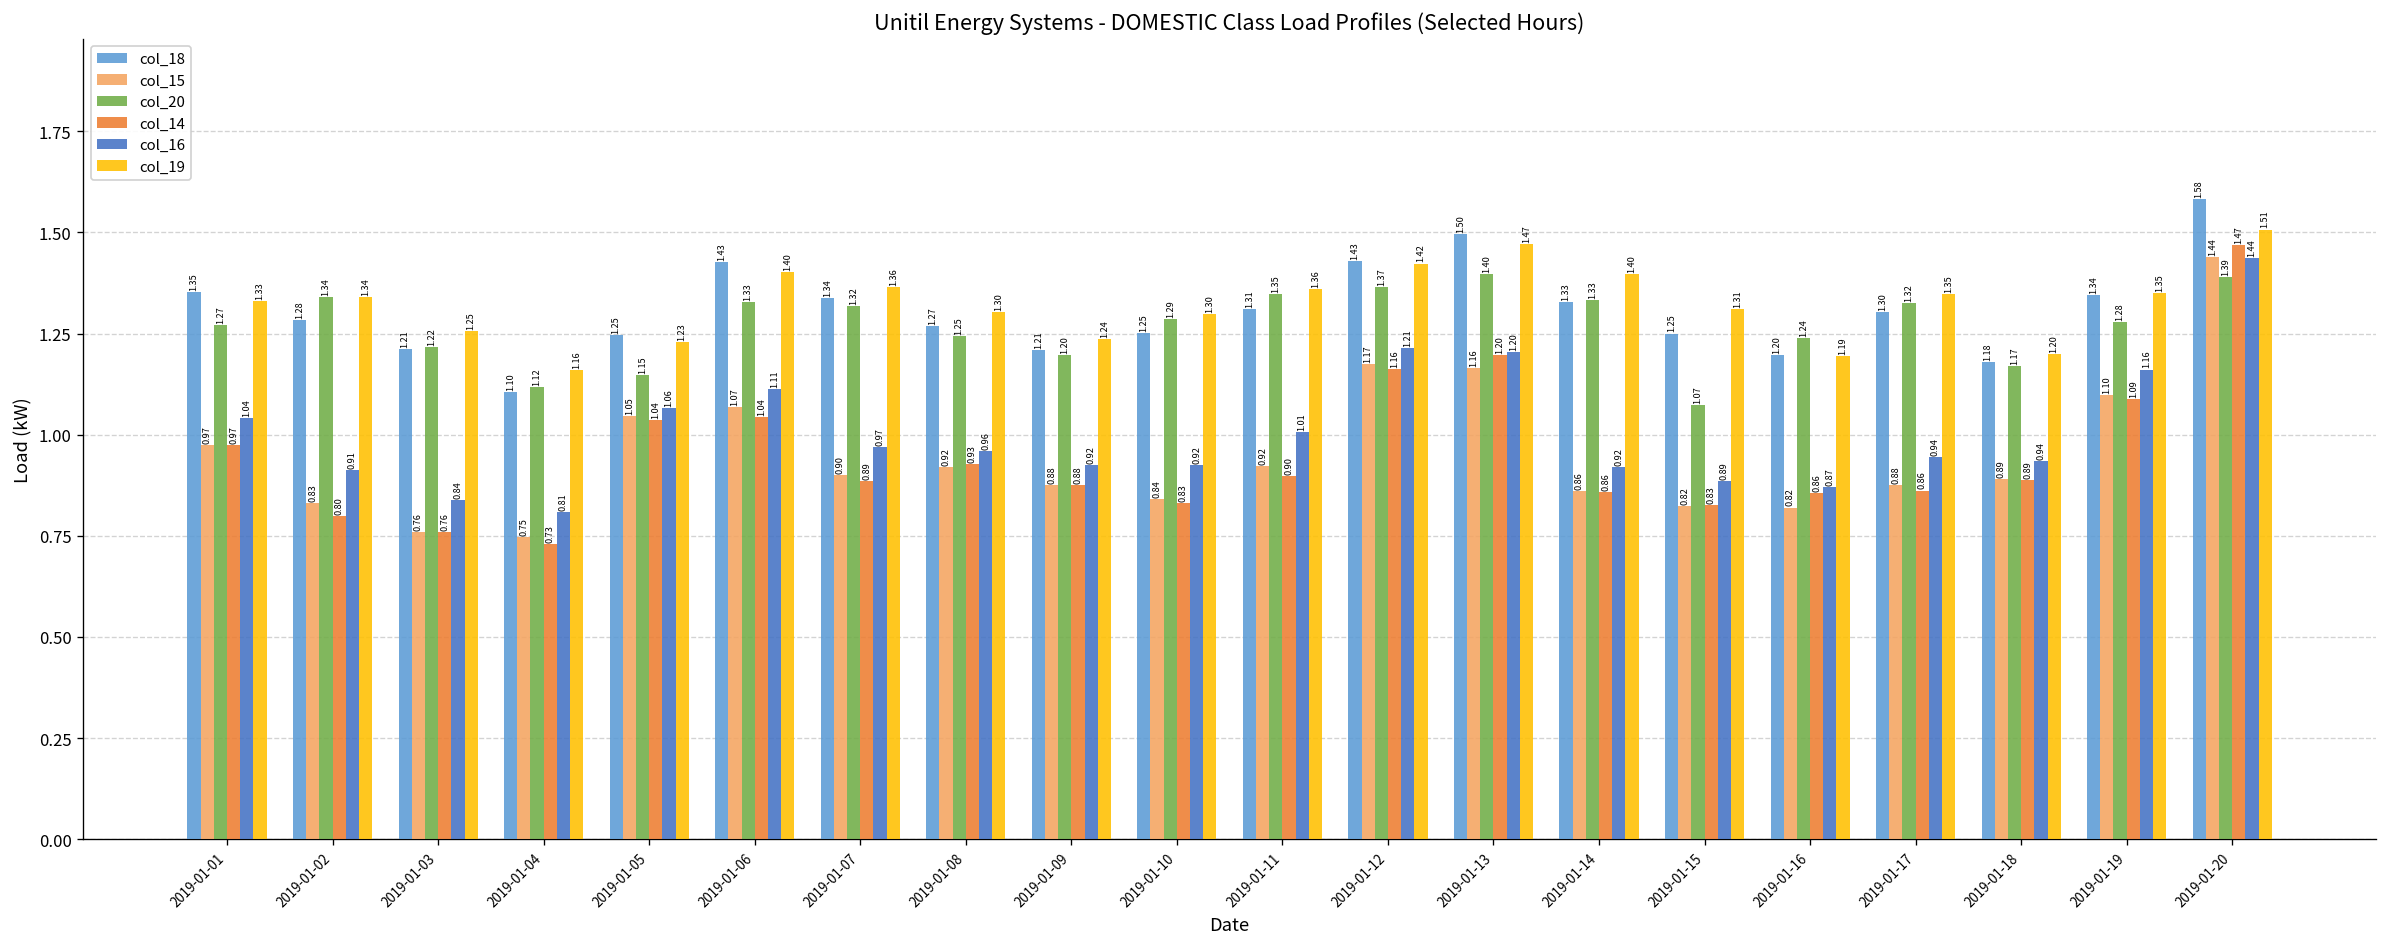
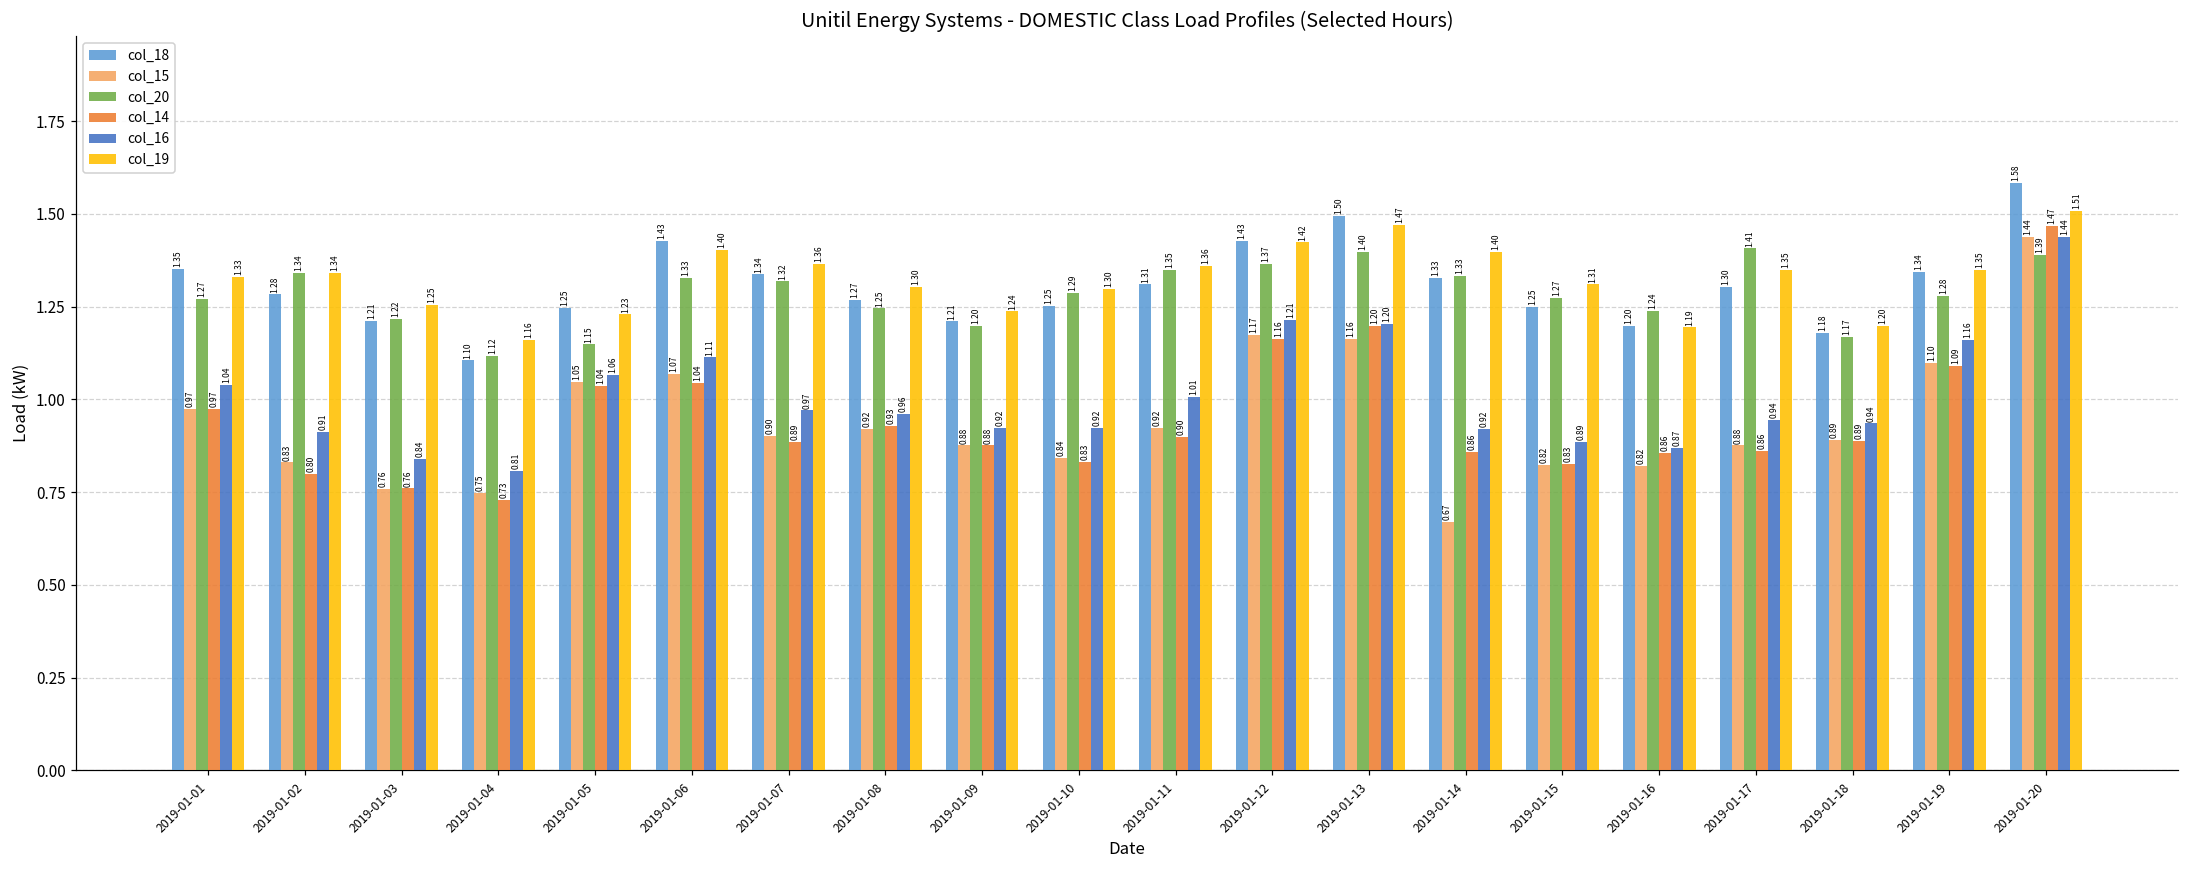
  {
    "col_15": {
      "2019-01-01": 0.97,
      "2019-01-02": 0.83,
      "2019-01-03": 0.76,
      "2019-01-04": 0.75,
      "2019-01-05": 1.05,
      "2019-01-06": 1.07,
      "2019-01-07": 0.90,
      "2019-01-08": 0.92,
      "2019-01-09": 0.88,
      "2019-01-10": 0.84,
      "2019-01-11": 0.92,
      "2019-01-12": 1.17,
      "2019-01-13": 1.16,
-     "2019-01-14": 0.86,
+     "2019-01-14": 0.67,
      "2019-01-15": 0.82,
      "2019-01-16": 0.82,
      "2019-01-17": 0.88,
      "2019-01-18": 0.89,
      "2019-01-19": 1.10,
      "2019-01-20": 1.44
    },
    "col_20": {
      "2019-01-01": 1.27,
      "2019-01-02": 1.34,
      "2019-01-03": 1.22,
      "2019-01-04": 1.12,
      "2019-01-05": 1.15,
      "2019-01-06": 1.33,
      "2019-01-07": 1.32,
      "2019-01-08": 1.25,
      "2019-01-09": 1.20,
      "2019-01-10": 1.29,
      "2019-01-11": 1.35,
      "2019-01-12": 1.37,
      "2019-01-13": 1.40,
      "2019-01-14": 1.33,
-     "2019-01-15": 1.07,
+     "2019-01-15": 1.27,
      "2019-01-16": 1.24,
-     "2019-01-17": 1.32,
+     "2019-01-17": 1.41,
      "2019-01-18": 1.17,
      "2019-01-19": 1.28,
      "2019-01-20": 1.39
    },
    "col_14": {
      "2019-01-01": 0.97,
      "2019-01-02": 0.80,
      "2019-01-03": 0.76,
      "2019-01-04": 0.73,
      "2019-01-05": 1.04,
      "2019-01-06": 1.04,
      "2019-01-07": 0.89,
      "2019-01-08": 0.93,
      "2019-01-09": 0.88,
      "2019-01-10": 0.83,
      "2019-01-11": 0.90,
      "2019-01-12": 1.16,
      "2019-01-13": 1.20,
      "2019-01-14": 0.86,
      "2019-01-15": 0.83,
      "2019-01-16": 0.86,
      "2019-01-17": 0.86,
      "2019-01-18": 0.89,
      "2019-01-19": 1.09,
      "2019-01-20": 1.47
    },
    "col_19": {
      "2019-01-01": 1.33,
      "2019-01-02": 1.34,
      "2019-01-03": 1.25,
      "2019-01-04": 1.16,
      "2019-01-05": 1.23,
      "2019-01-06": 1.40,
      "2019-01-07": 1.36,
      "2019-01-08": 1.30,
      "2019-01-09": 1.24,
      "2019-01-10": 1.30,
      "2019-01-11": 1.36,
      "2019-01-12": 1.42,
      "2019-01-13": 1.47,
      "2019-01-14": 1.40,
      "2019-01-15": 1.31,
      "2019-01-16": 1.19,
      "2019-01-17": 1.35,
      "2019-01-18": 1.20,
      "2019-01-19": 1.35,
      "2019-01-20": 1.51
    }
  }
